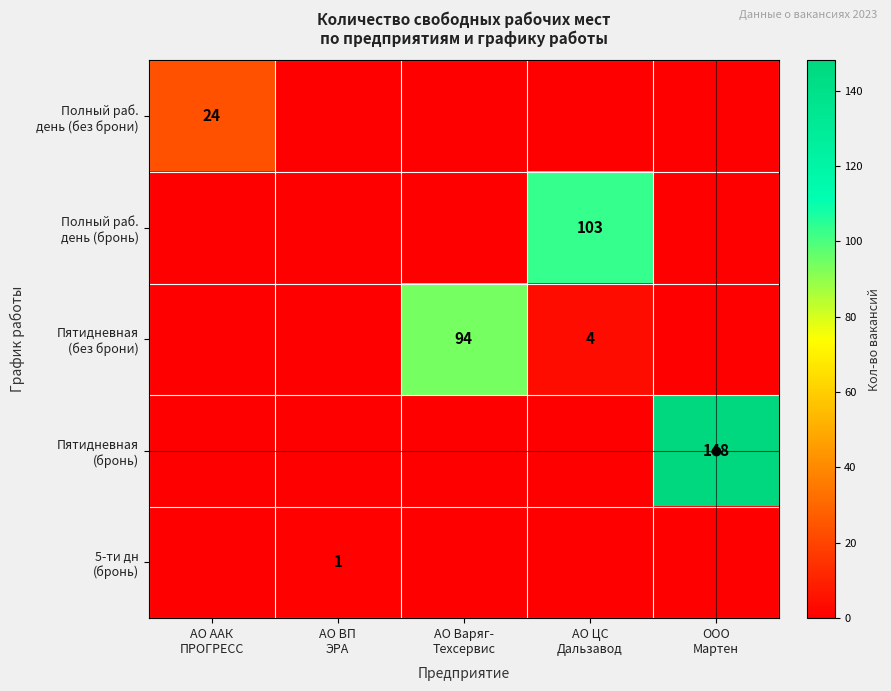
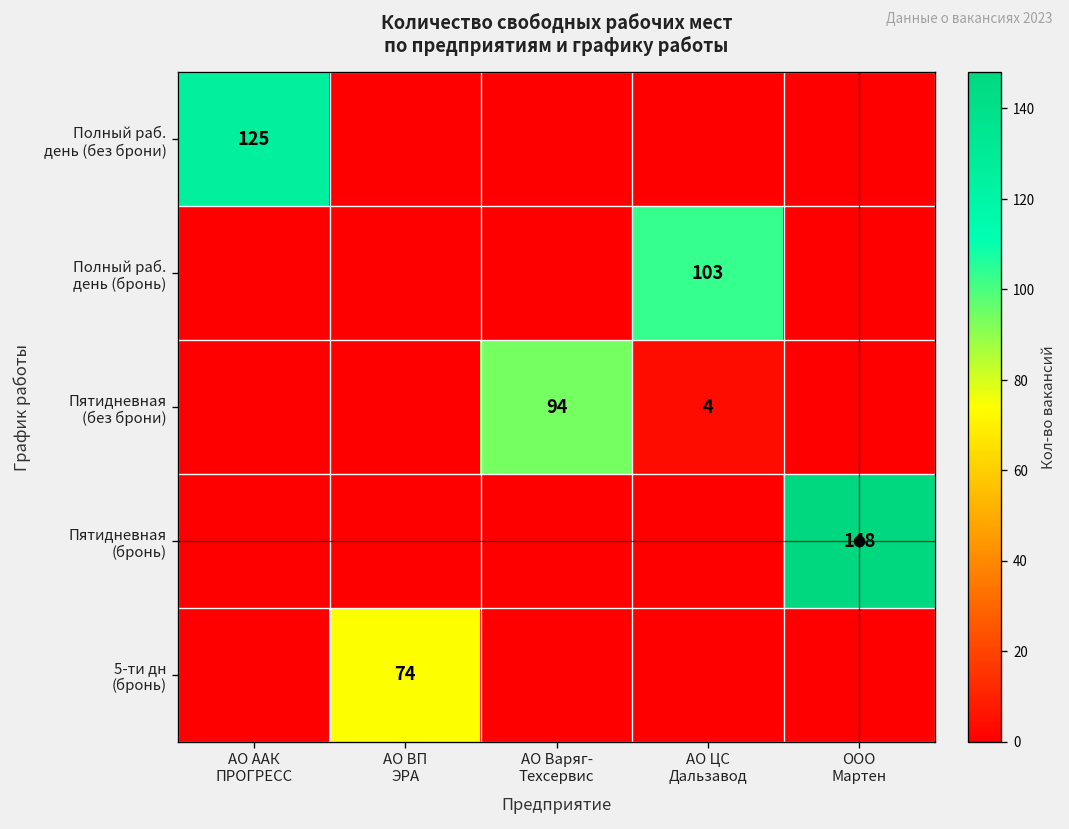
  {
    "Полный раб. день (без брони)": {
-     "АО ААК ПРОГРЕСС": 24
+     "АО ААК ПРОГРЕСС": 125
    },
    "Полный раб. день (бронь)": {
      "АО ЦС Дальзавод": 103
    },
    "Пятидневная (без брони)": {
      "АО Варяг- Техсервис": 94,
      "АО ЦС Дальзавод": 4
    },
    "5-ти дн (бронь)": {
-     "АО ВП ЭРА": 1
+     "АО ВП ЭРА": 74
    }
  }
